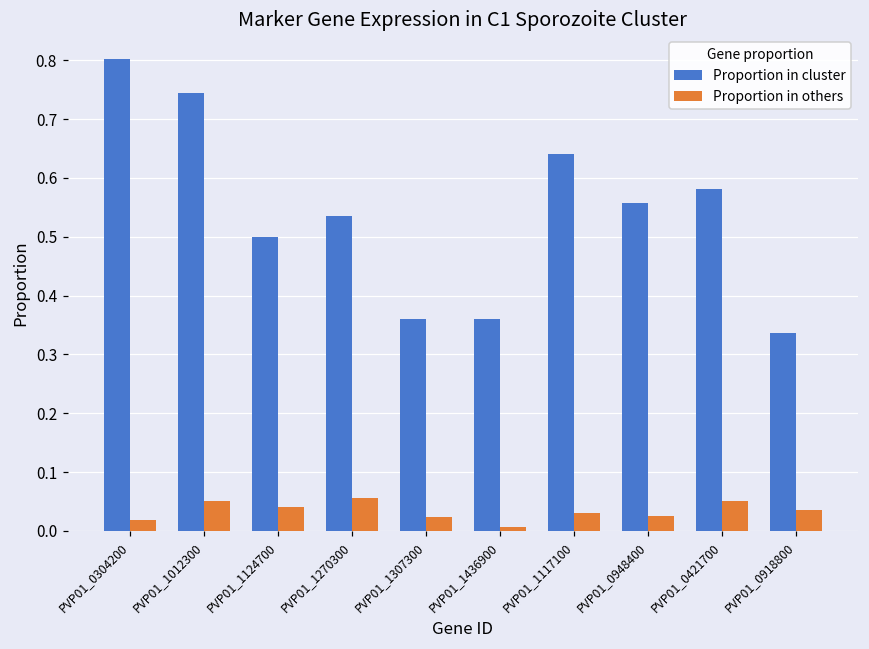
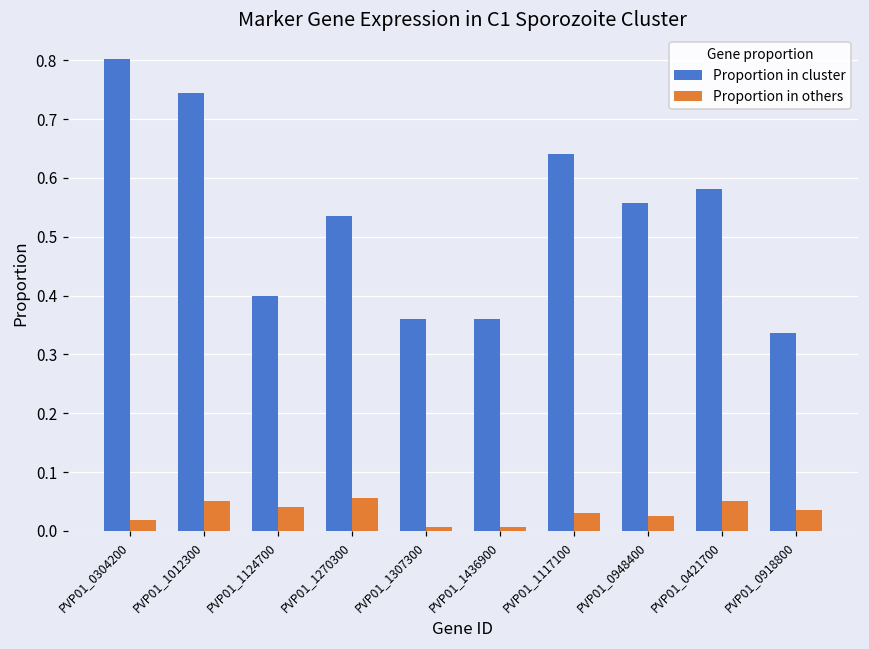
  {
    "Proportion in cluster": {
      "PVP01_0304200": 0.8,
      "PVP01_1012300": 0.74,
-     "PVP01_1124700": 0.5,
+     "PVP01_1124700": 0.4,
      "PVP01_1270300": 0.54,
      "PVP01_1307300": 0.36,
      "PVP01_1436900": 0.36,
      "PVP01_1117100": 0.64,
      "PVP01_0948400": 0.56,
      "PVP01_0421700": 0.58,
      "PVP01_0918800": 0.34
    },
    "Proportion in others": {
      "PVP01_0304200": 0.02,
      "PVP01_1012300": 0.05,
      "PVP01_1124700": 0.04,
      "PVP01_1270300": 0.06,
-     "PVP01_1307300": 0.02,
+     "PVP01_1307300": 0.01,
      "PVP01_1436900": 0.01,
      "PVP01_1117100": 0.03,
      "PVP01_0948400": 0.03,
      "PVP01_0421700": 0.05,
      "PVP01_0918800": 0.04
    }
  }
